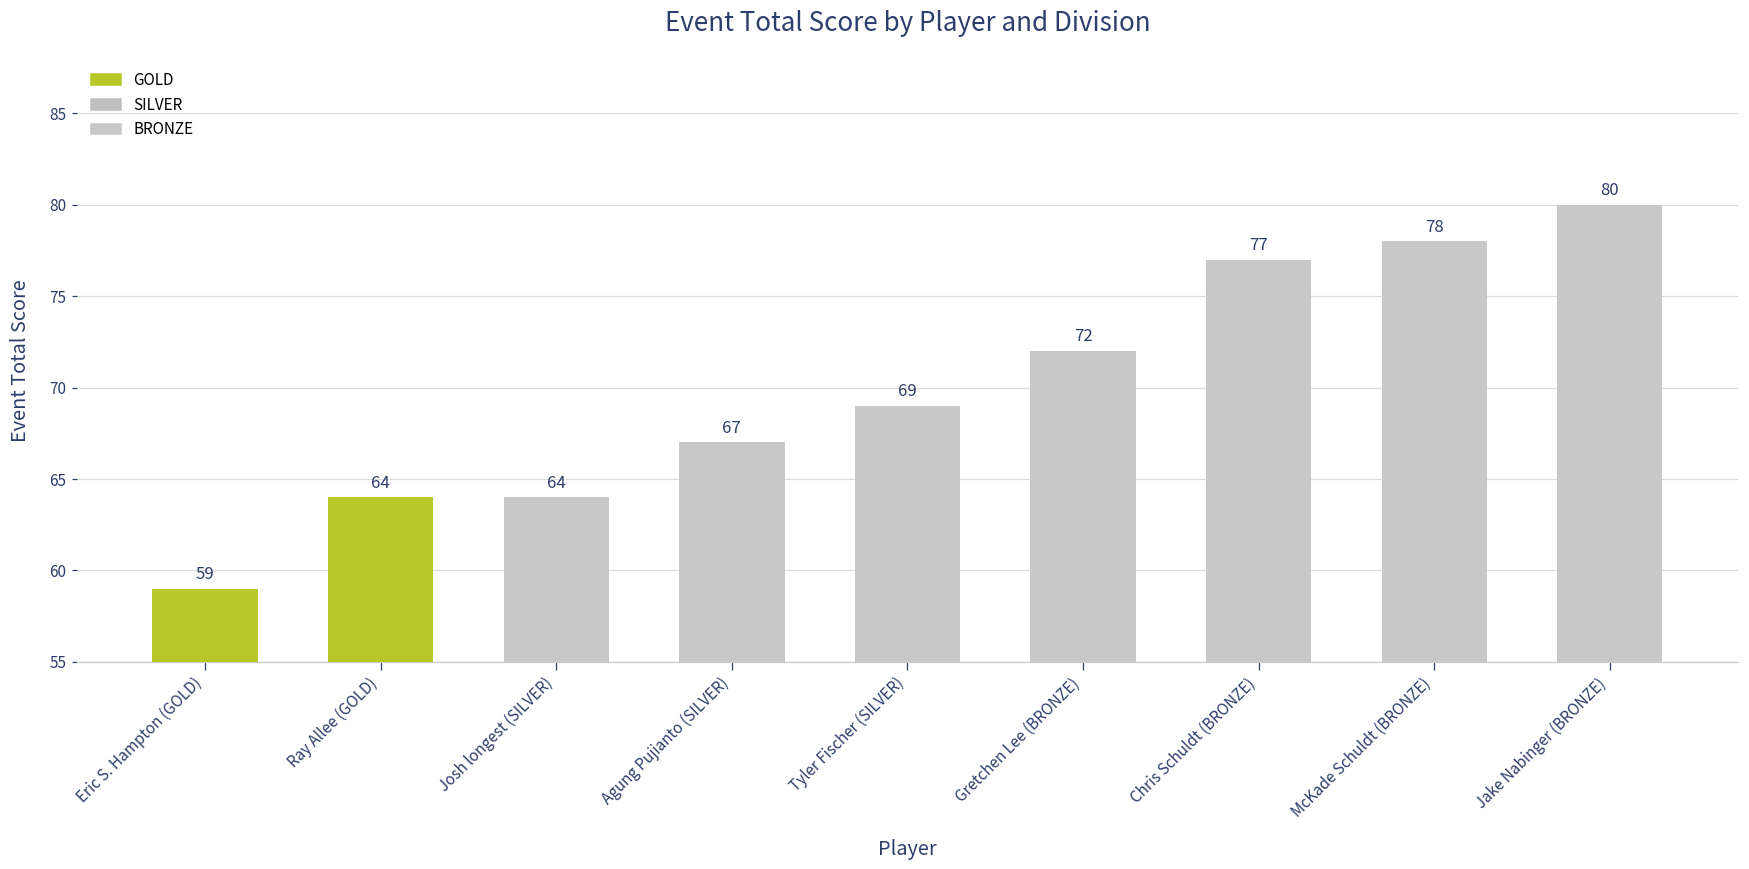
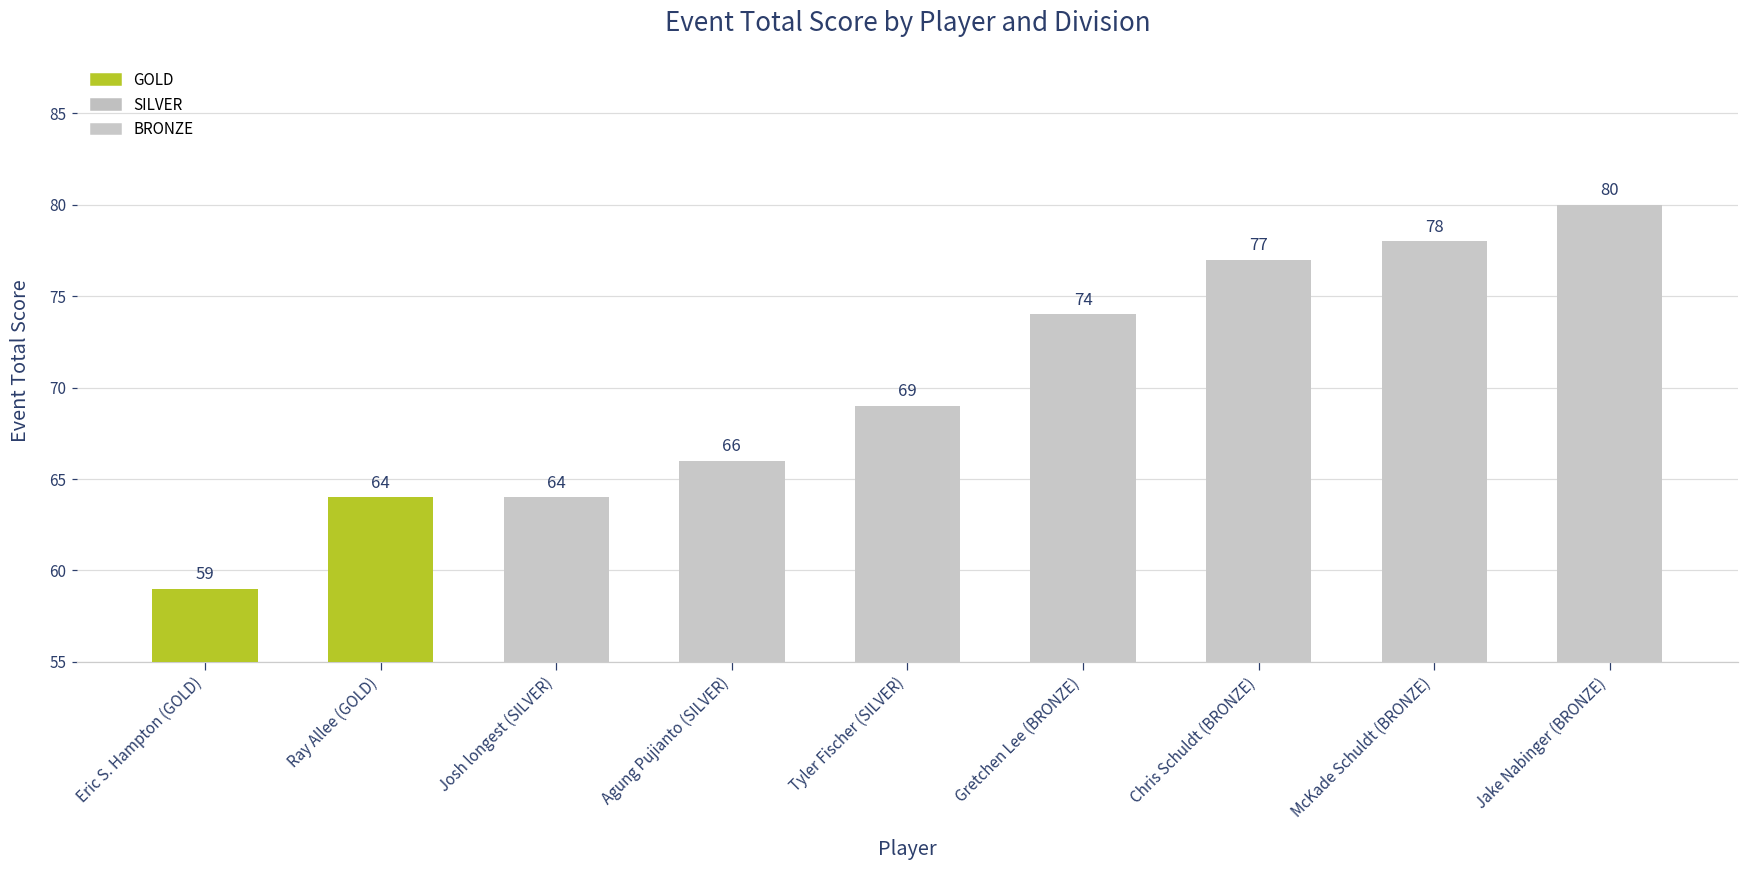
  {
    "Eric S. Hampton (GOLD)": 59,
    "Ray Allee (GOLD)": 64,
    "Josh longest (SILVER)": 64,
-   "Agung Pujianto (SILVER)": 67,
+   "Agung Pujianto (SILVER)": 66,
    "Tyler Fischer (SILVER)": 69,
-   "Gretchen Lee (BRONZE)": 72,
+   "Gretchen Lee (BRONZE)": 74,
    "Chris Schuldt (BRONZE)": 77,
    "McKade Schuldt (BRONZE)": 78,
    "Jake Nabinger (BRONZE)": 80
  }
